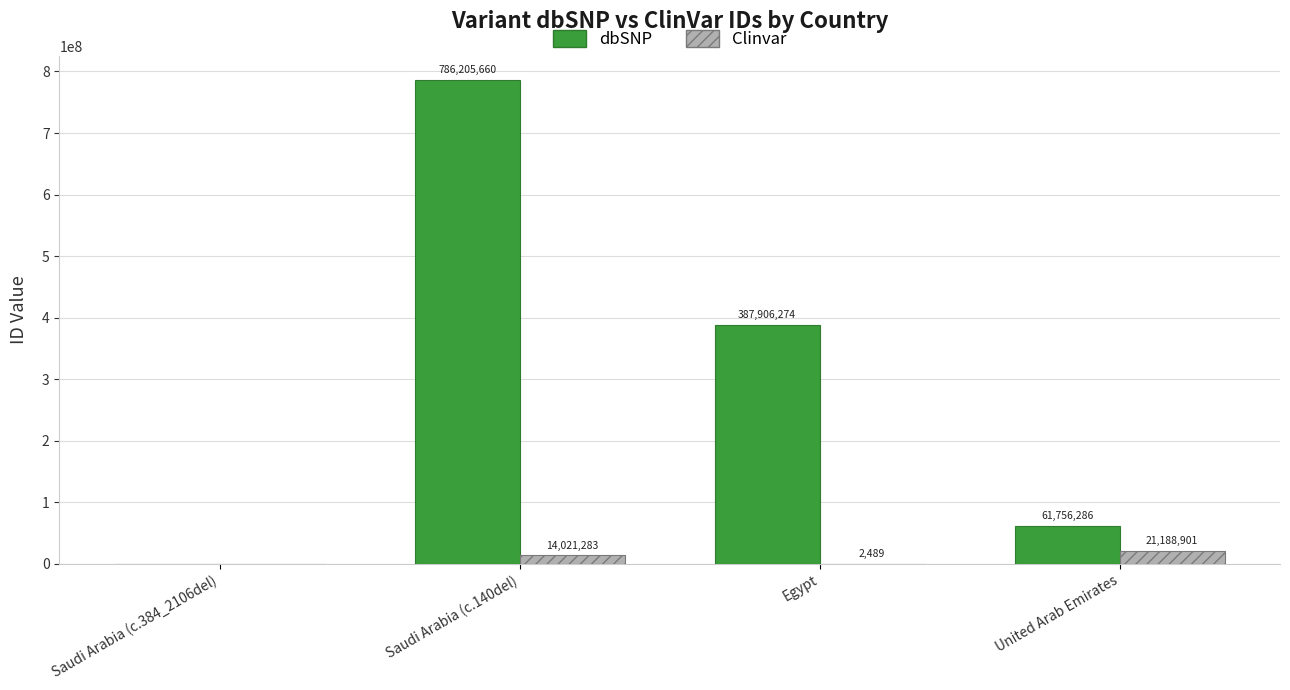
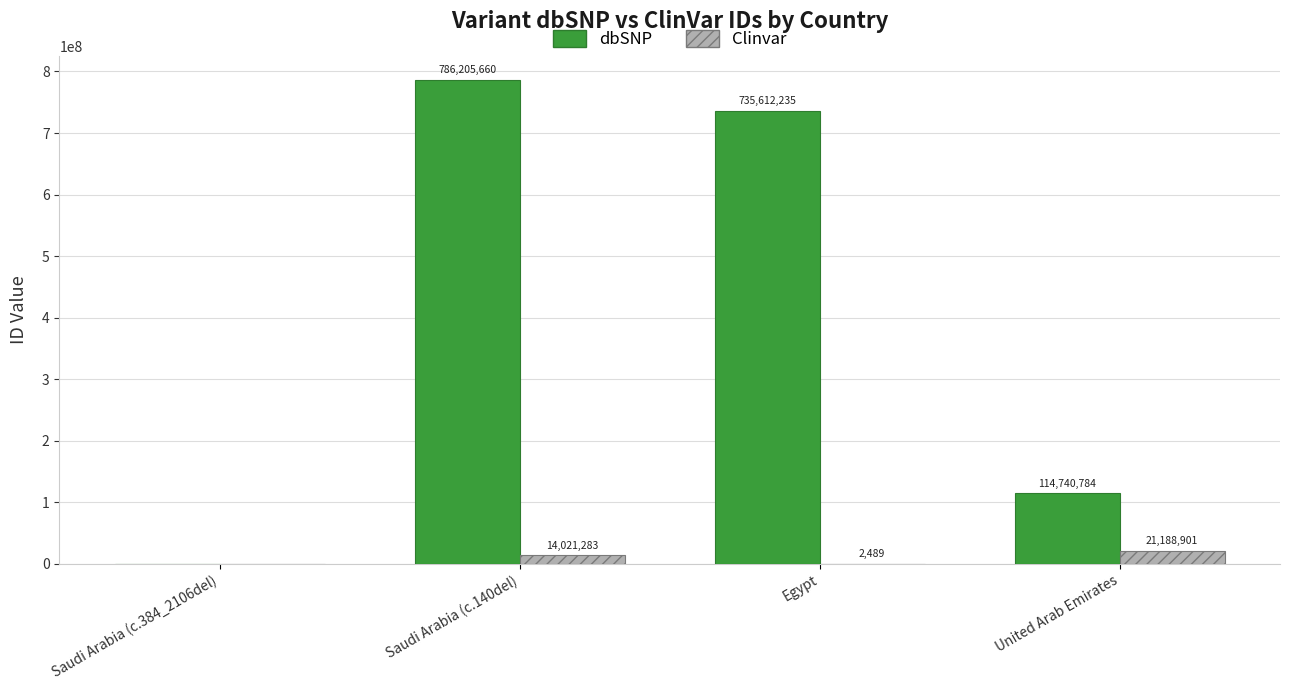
  {
    "dbSNP": {
      "Saudi Arabia (c.140del)": "786,205,660",
-     "Egypt": "387,906,274",
-     "United Arab Emirates": "61,756,286"
+     "Egypt": "735,612,235",
+     "United Arab Emirates": "114,740,784"
    },
    "Clinvar": {
      "Saudi Arabia (c.140del)": "14,021,283",
      "Egypt": "2,489",
      "United Arab Emirates": "21,188,901"
    }
  }
